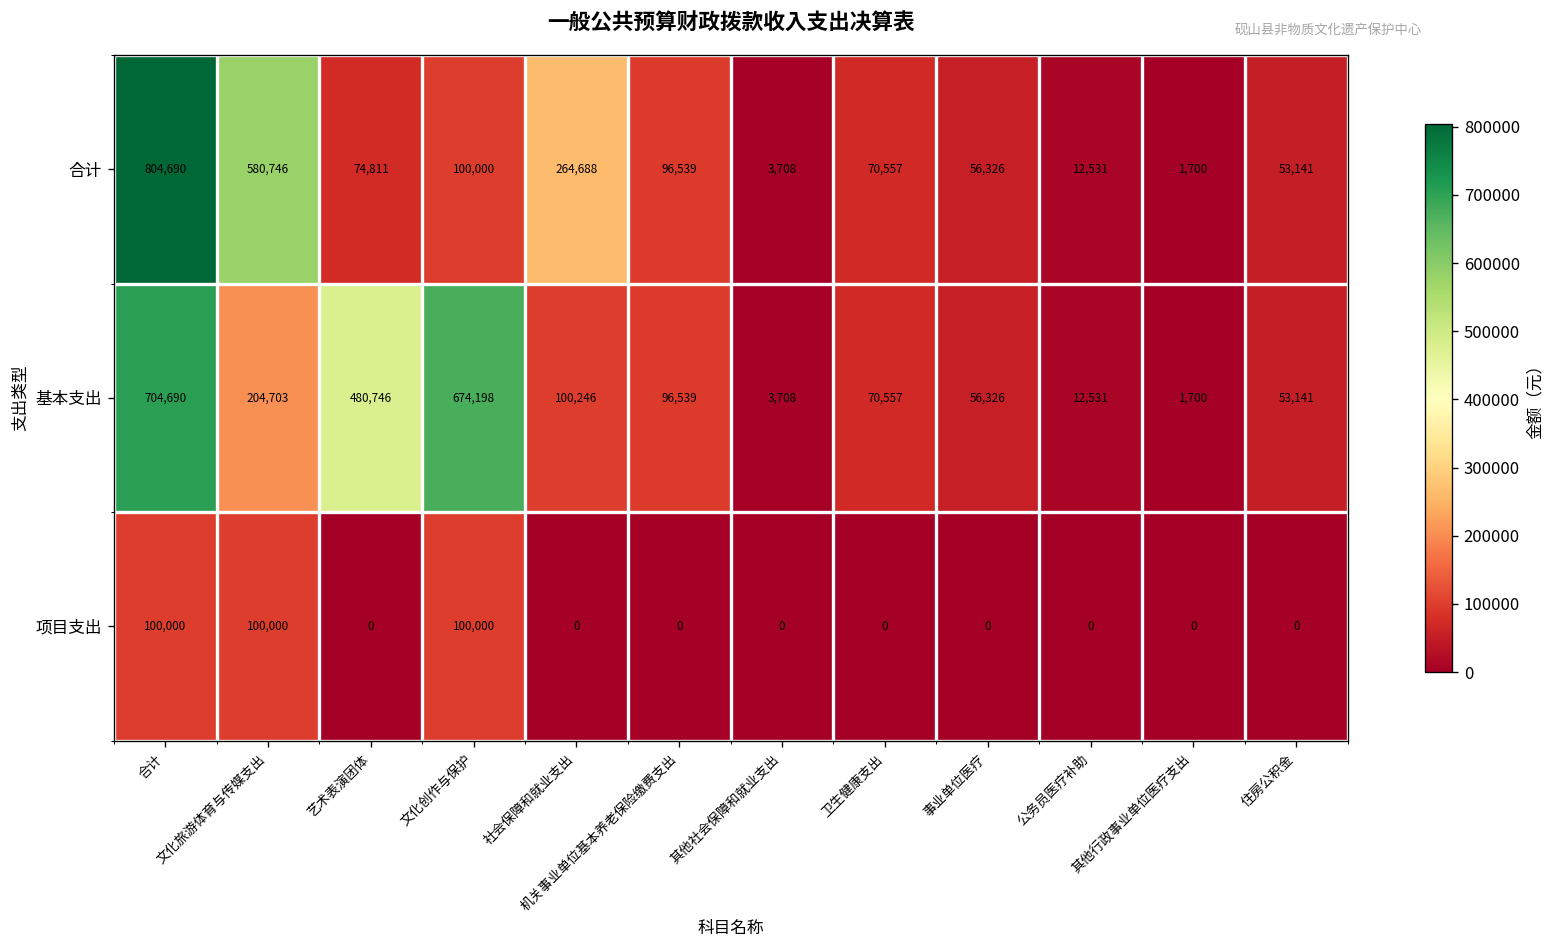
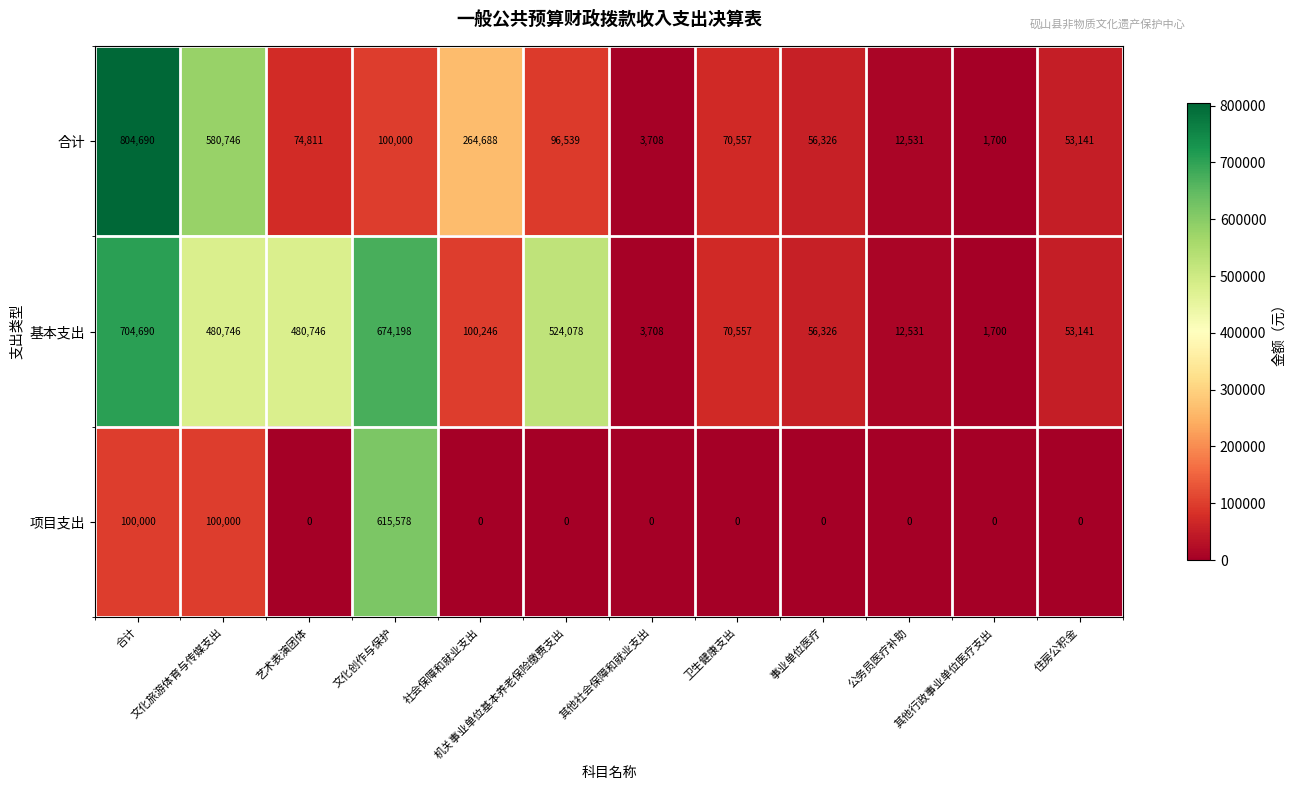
  {
    "合计": {
      "合计": "804,690",
      "文化旅游体育与传媒支出": "580,746",
      "艺术表演团体": "74,811",
      "文化创作与保护": "100,000",
      "社会保障和就业支出": "264,688",
      "机关事业单位基本养老保险缴费支出": "96,539",
      "其他社会保障和就业支出": "3,708",
      "卫生健康支出": "70,557",
      "事业单位医疗": "56,326",
      "公务员医疗补助": "12,531",
      "其他行政事业单位医疗支出": "1,700",
      "住房公积金": "53,141"
    },
    "基本支出": {
      "合计": "704,690",
-     "文化旅游体育与传媒支出": "204,703",
+     "文化旅游体育与传媒支出": "480,746",
      "艺术表演团体": "480,746",
      "文化创作与保护": "674,198",
      "社会保障和就业支出": "100,246",
-     "机关事业单位基本养老保险缴费支出": "96,539",
+     "机关事业单位基本养老保险缴费支出": "524,078",
      "其他社会保障和就业支出": "3,708",
      "卫生健康支出": "70,557",
      "事业单位医疗": "56,326",
      "公务员医疗补助": "12,531",
      "其他行政事业单位医疗支出": "1,700",
      "住房公积金": "53,141"
    },
    "项目支出": {
      "合计": "100,000",
      "文化旅游体育与传媒支出": "100,000",
      "艺术表演团体": "0",
-     "文化创作与保护": "100,000",
+     "文化创作与保护": "615,578",
      "社会保障和就业支出": "0",
      "机关事业单位基本养老保险缴费支出": "0",
      "其他社会保障和就业支出": "0",
      "卫生健康支出": "0",
      "事业单位医疗": "0",
      "公务员医疗补助": "0",
      "其他行政事业单位医疗支出": "0",
      "住房公积金": "0"
    }
  }
